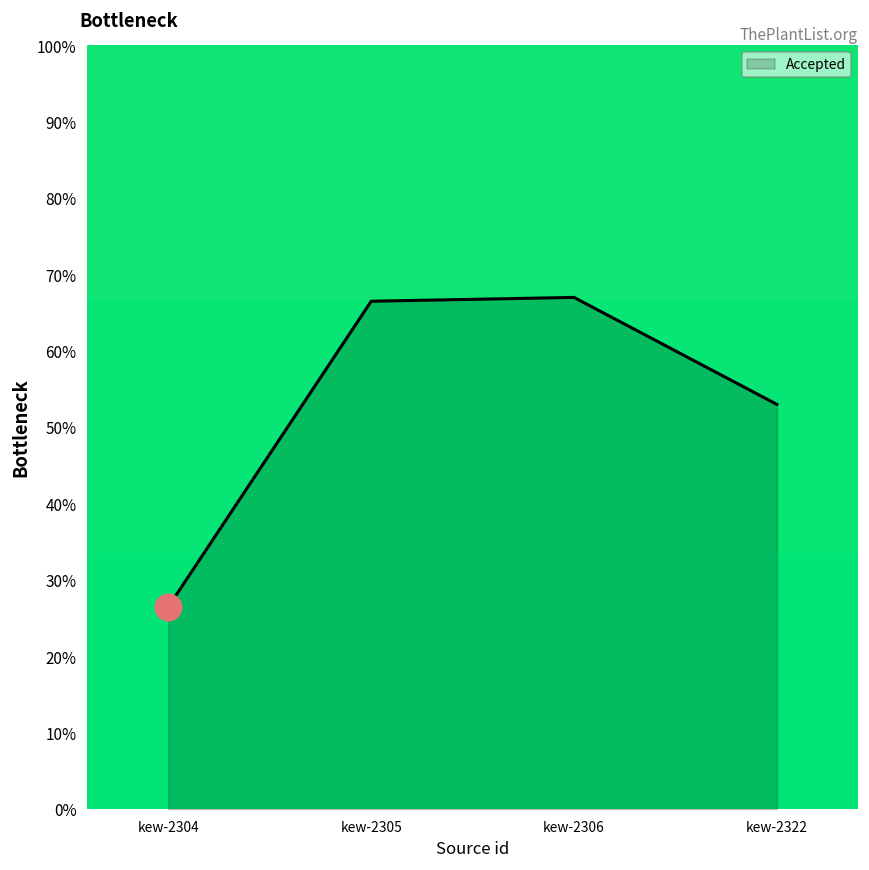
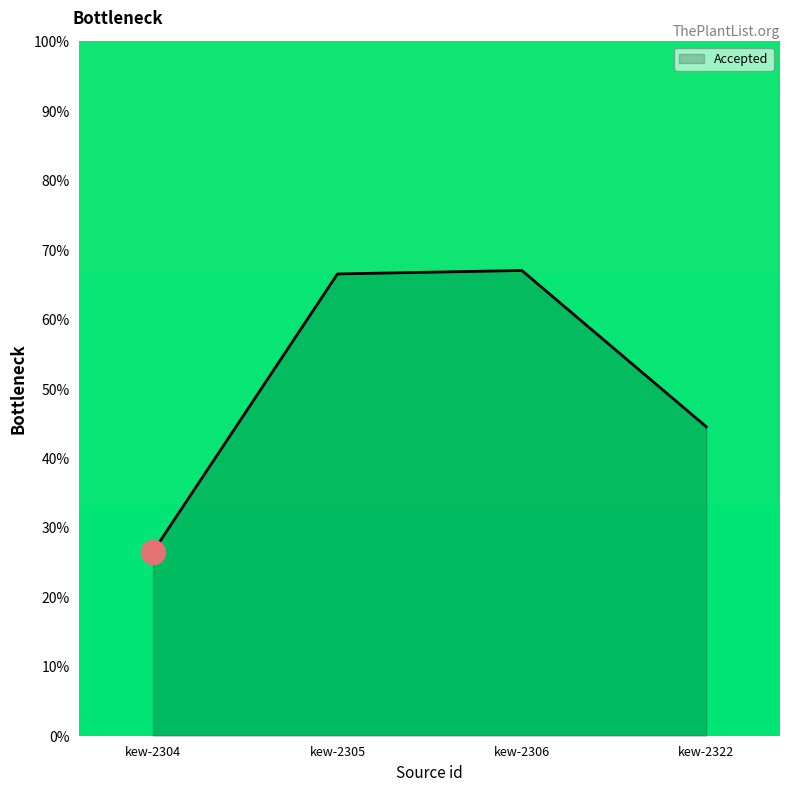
  {
    "Accepted": {
      "kew-2305": "67%",
      "kew-2306": "67%",
-     "kew-2322": "53%"
+     "kew-2322": "45%"
    }
  }
